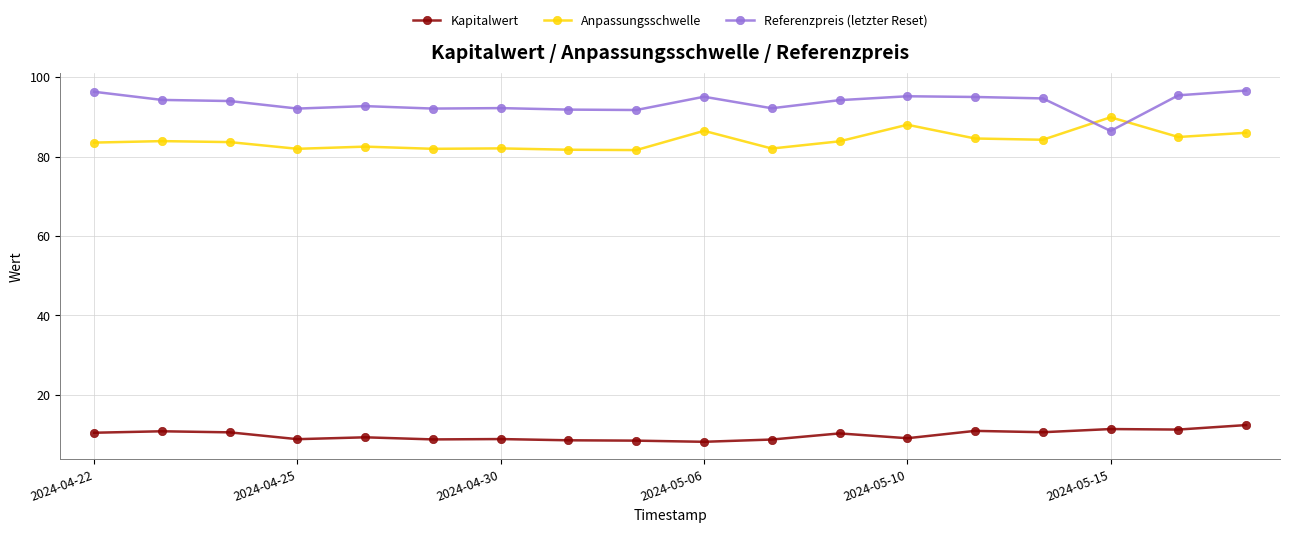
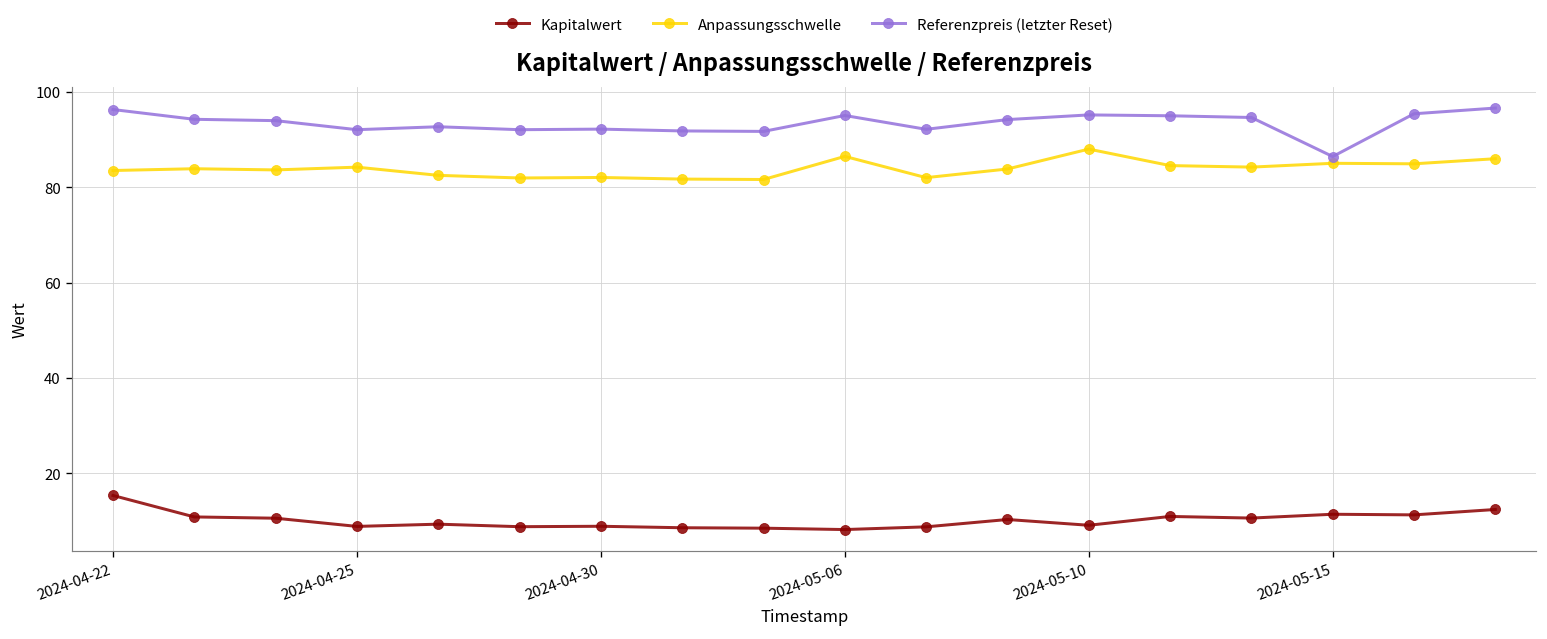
  {
    "Kapitalwert": {
-     "2024-04-22": 10,
+     "2024-04-22": 15,
      "2024-04-25": 9,
      "2024-04-30": 9,
      "2024-05-06": 8,
      "2024-05-10": 9,
      "2024-05-15": 11
    },
    "Anpassungsschwelle": {
      "2024-04-22": 84,
-     "2024-04-25": 82,
+     "2024-04-25": 84,
      "2024-04-30": 82,
      "2024-05-06": 86,
      "2024-05-10": 88,
-     "2024-05-15": 90
+     "2024-05-15": 85
    },
    "Referenzpreis (letzter Reset)": {
      "2024-04-22": 96,
      "2024-04-25": 92,
      "2024-04-30": 92,
      "2024-05-06": 95,
      "2024-05-10": 95,
      "2024-05-15": 86
    }
  }
